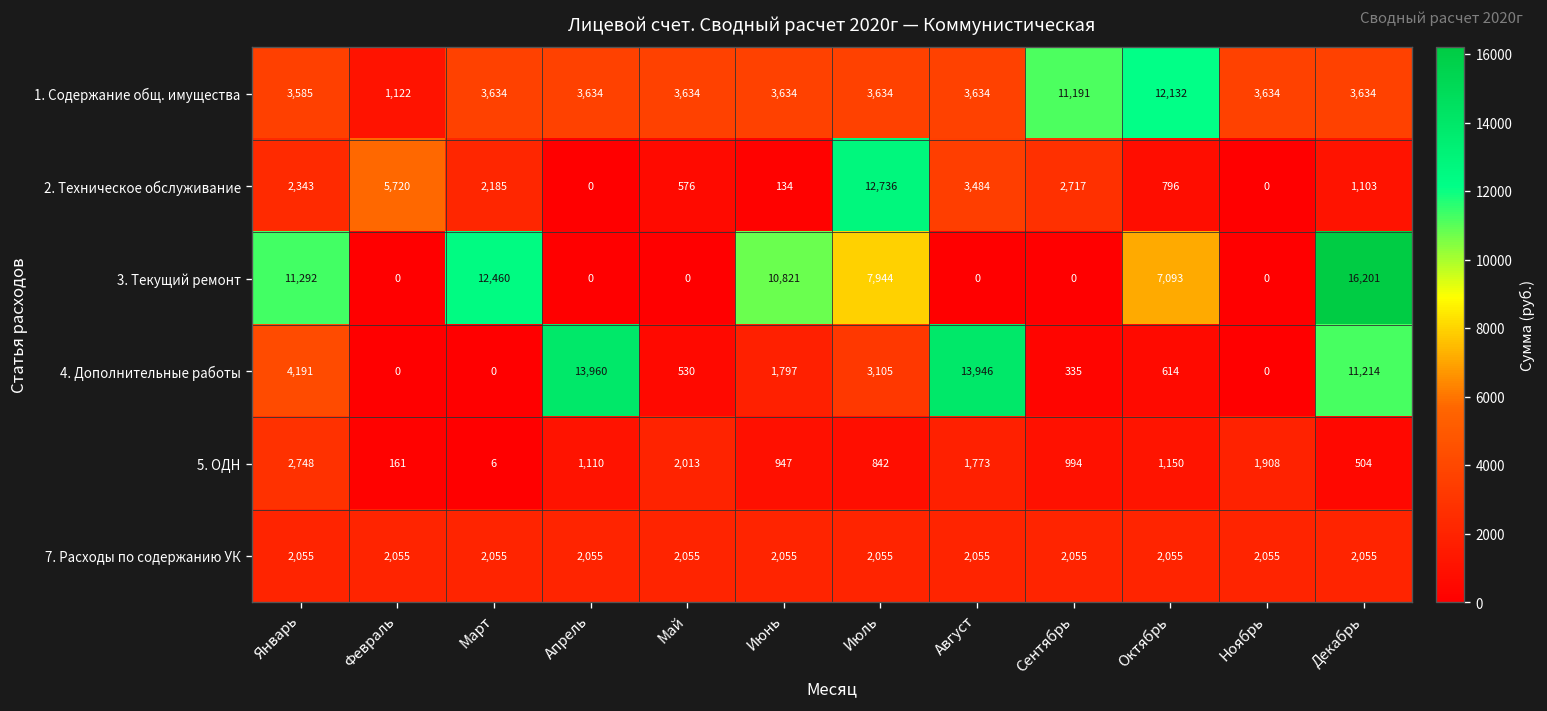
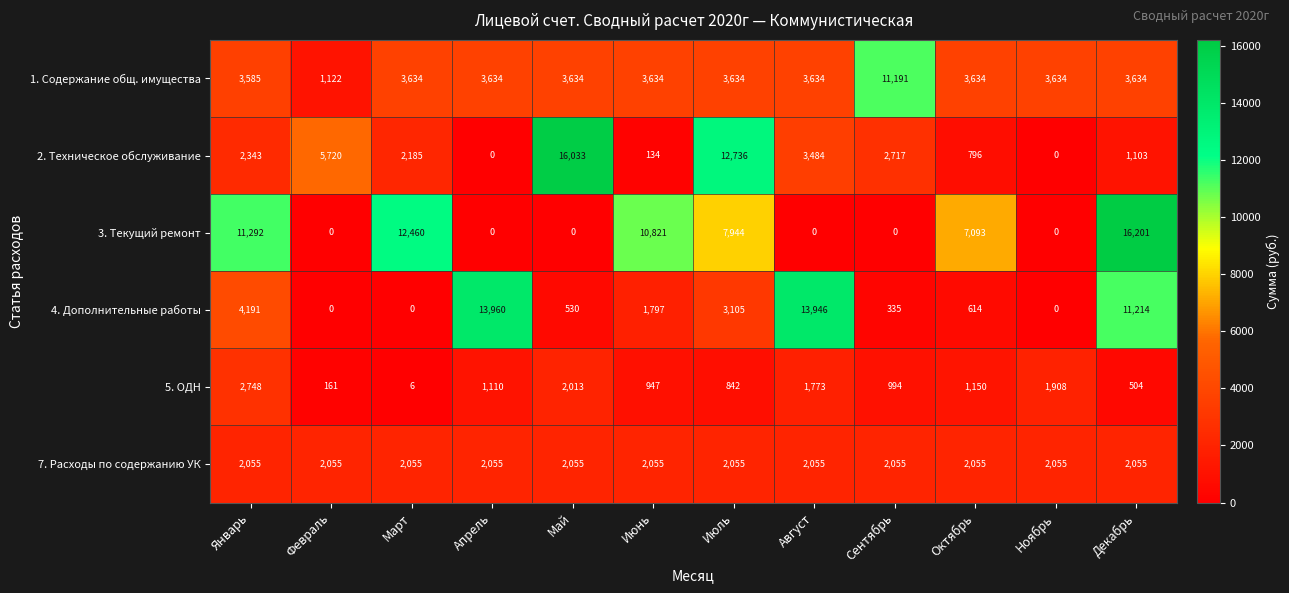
  {
    "1. Содержание общ. имущества": {
      "Январь": "3,585",
      "Февраль": "1,122",
      "Март": "3,634",
      "Апрель": "3,634",
      "Май": "3,634",
      "Июнь": "3,634",
      "Июль": "3,634",
      "Август": "3,634",
      "Сентябрь": "11,191",
-     "Октябрь": "12,132",
+     "Октябрь": "3,634",
      "Ноябрь": "3,634",
      "Декабрь": "3,634"
    },
    "2. Техническое обслуживание": {
      "Январь": "2,343",
      "Февраль": "5,720",
      "Март": "2,185",
      "Апрель": "0",
-     "Май": "576",
+     "Май": "16,033",
      "Июнь": "134",
      "Июль": "12,736",
      "Август": "3,484",
      "Сентябрь": "2,717",
      "Октябрь": "796",
      "Ноябрь": "0",
      "Декабрь": "1,103"
    },
    "3. Текущий ремонт": {
      "Январь": "11,292",
      "Февраль": "0",
      "Март": "12,460",
      "Апрель": "0",
      "Май": "0",
      "Июнь": "10,821",
      "Июль": "7,944",
      "Август": "0",
      "Сентябрь": "0",
      "Октябрь": "7,093",
      "Ноябрь": "0",
      "Декабрь": "16,201"
    },
    "4. Дополнительные работы": {
      "Январь": "4,191",
      "Февраль": "0",
      "Март": "0",
      "Апрель": "13,960",
      "Май": "530",
      "Июнь": "1,797",
      "Июль": "3,105",
      "Август": "13,946",
      "Сентябрь": "335",
      "Октябрь": "614",
      "Ноябрь": "0",
      "Декабрь": "11,214"
    },
    "5. ОДН": {
      "Январь": "2,748",
      "Февраль": "161",
      "Март": "6",
      "Апрель": "1,110",
      "Май": "2,013",
      "Июнь": "947",
      "Июль": "842",
      "Август": "1,773",
      "Сентябрь": "994",
      "Октябрь": "1,150",
      "Ноябрь": "1,908",
      "Декабрь": "504"
    },
    "7. Расходы по содержанию УК": {
      "Январь": "2,055",
      "Февраль": "2,055",
      "Март": "2,055",
      "Апрель": "2,055",
      "Май": "2,055",
      "Июнь": "2,055",
      "Июль": "2,055",
      "Август": "2,055",
      "Сентябрь": "2,055",
      "Октябрь": "2,055",
      "Ноябрь": "2,055",
      "Декабрь": "2,055"
    }
  }
